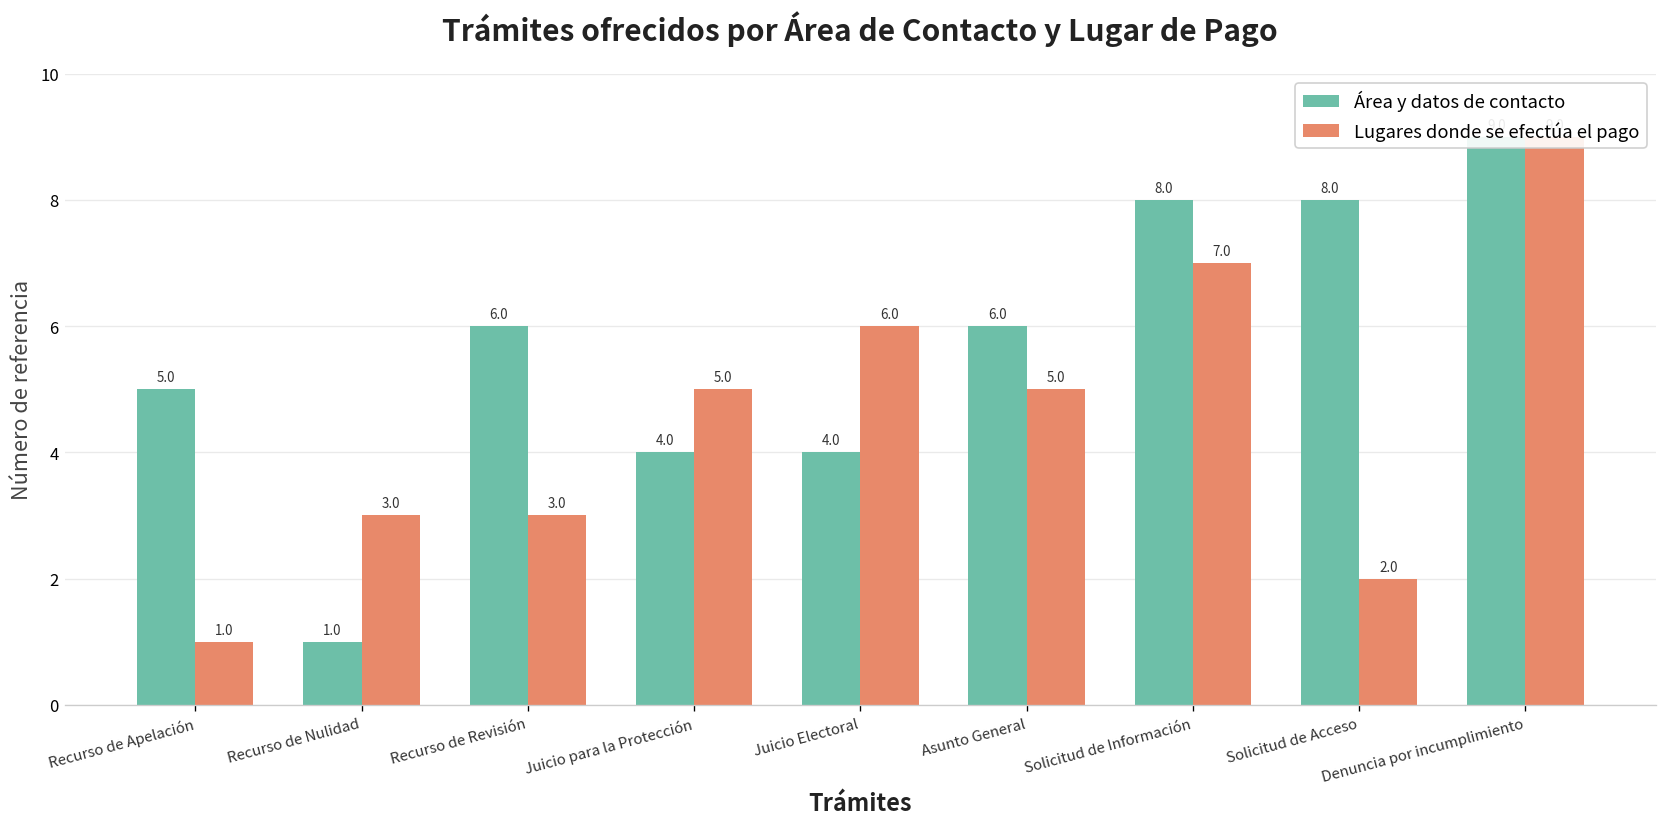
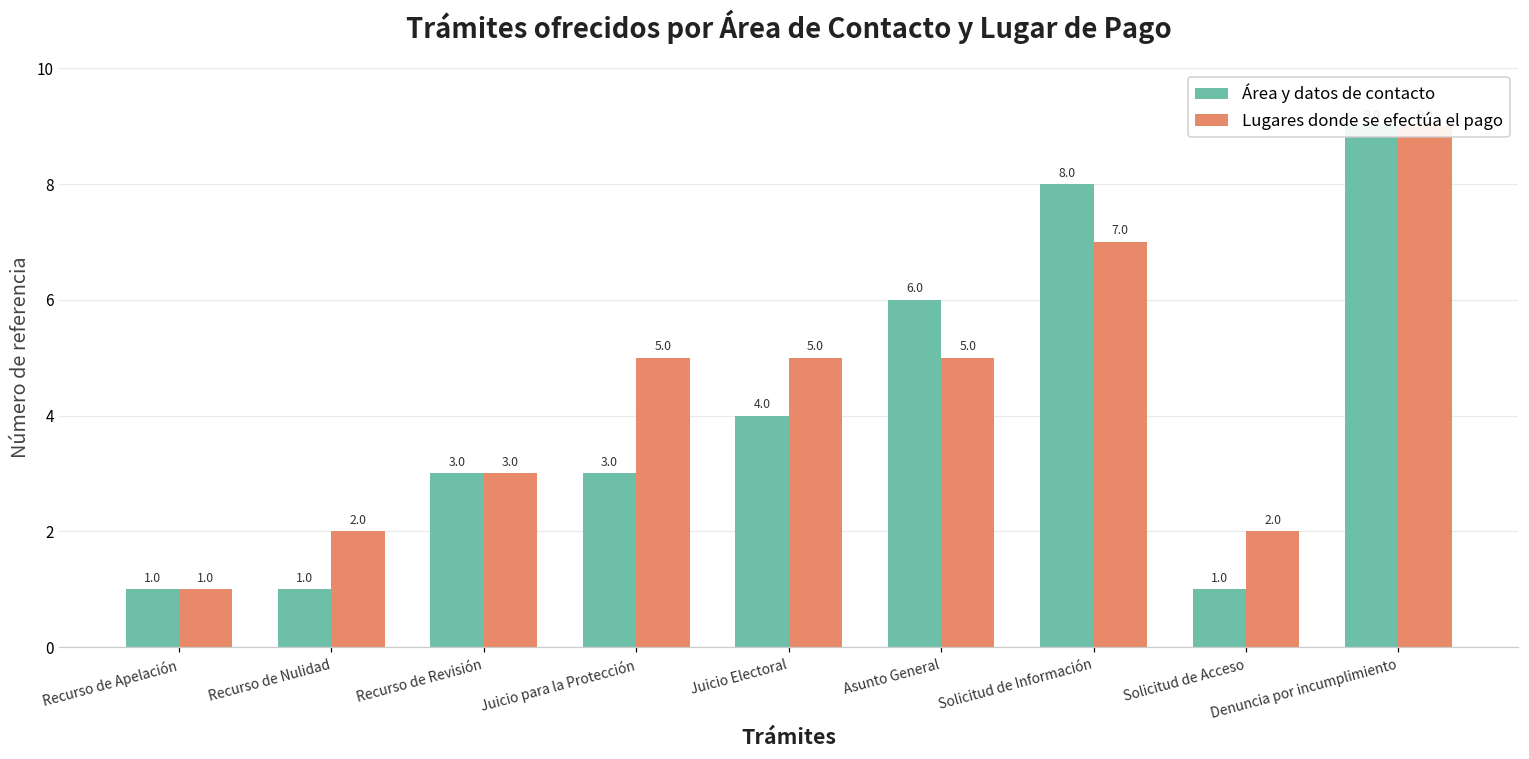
  {
    "Área y datos de contacto": {
-     "Recurso de Apelación": 5.0,
+     "Recurso de Apelación": 1.0,
      "Recurso de Nulidad": 1.0,
-     "Recurso de Revisión": 6.0,
-     "Juicio para la Protección": 4.0,
+     "Recurso de Revisión": 3.0,
+     "Juicio para la Protección": 3.0,
      "Juicio Electoral": 4.0,
      "Asunto General": 6.0,
      "Solicitud de Información": 8.0,
-     "Solicitud de Acceso": 8.0
+     "Solicitud de Acceso": 1.0
    },
    "Lugares donde se efectúa el pago": {
      "Recurso de Apelación": 1.0,
-     "Recurso de Nulidad": 3.0,
+     "Recurso de Nulidad": 2.0,
      "Recurso de Revisión": 3.0,
      "Juicio para la Protección": 5.0,
-     "Juicio Electoral": 6.0,
+     "Juicio Electoral": 5.0,
      "Asunto General": 5.0,
      "Solicitud de Información": 7.0,
      "Solicitud de Acceso": 2.0
    }
  }
